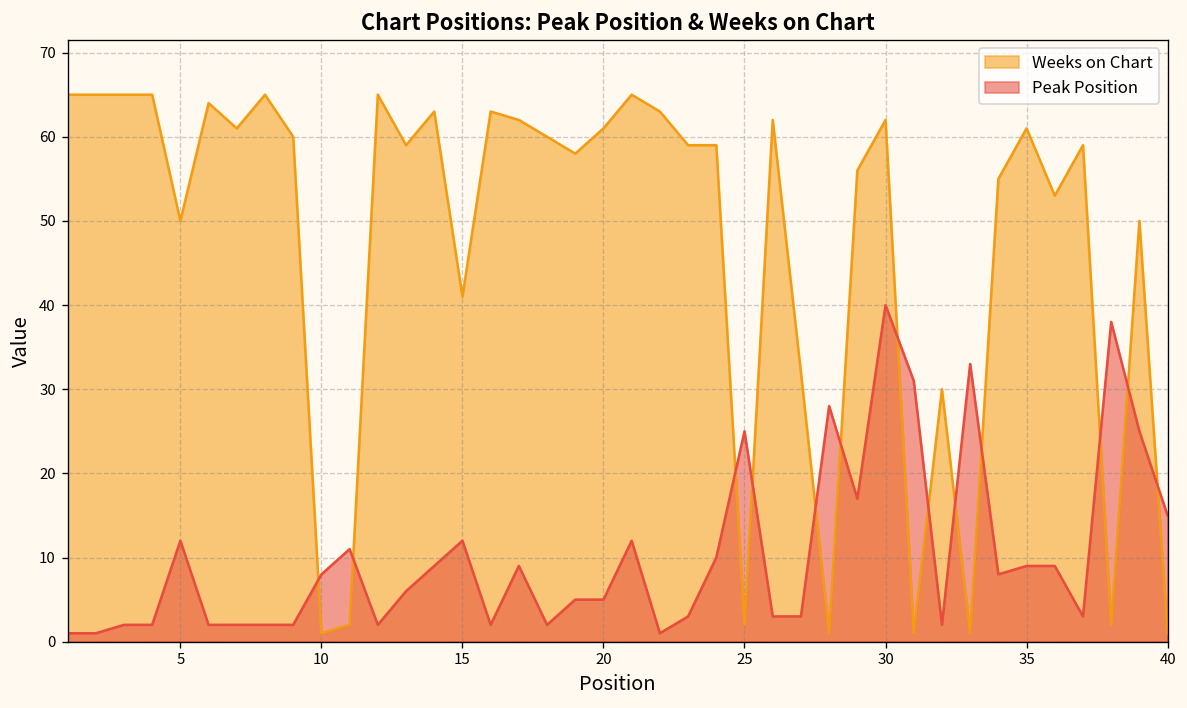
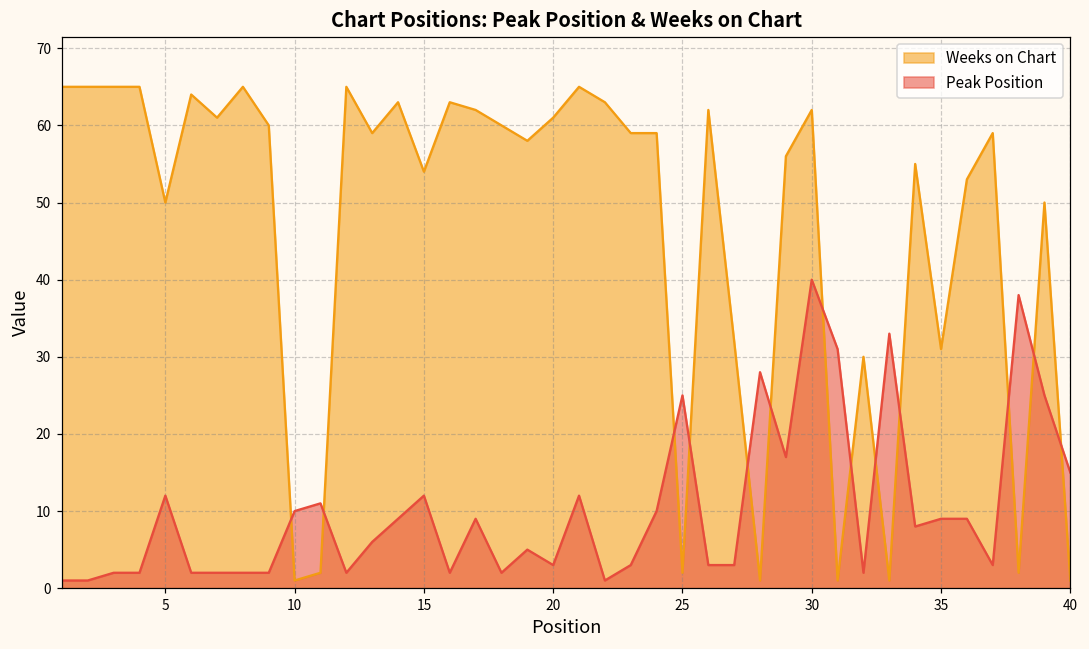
  {
    "Weeks on Chart": {
      "5": 50,
      "10": 1,
-     "15": 41,
+     "15": 54,
      "20": 61,
      "25": 2,
      "30": 62,
-     "35": 61,
+     "35": 31,
      "40": 1
    },
    "Peak Position": {
      "5": 12,
-     "10": 8,
+     "10": 10,
      "15": 12,
-     "20": 5,
+     "20": 3,
      "25": 25,
      "30": 40,
      "35": 9,
      "40": 15
    }
  }
